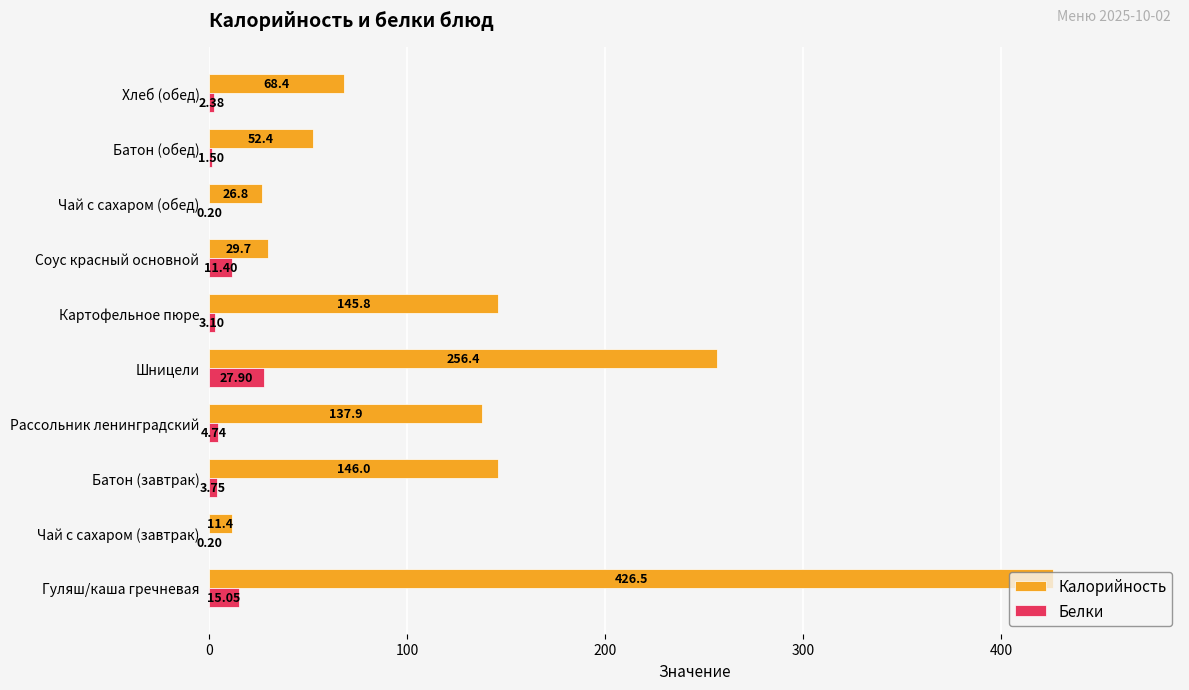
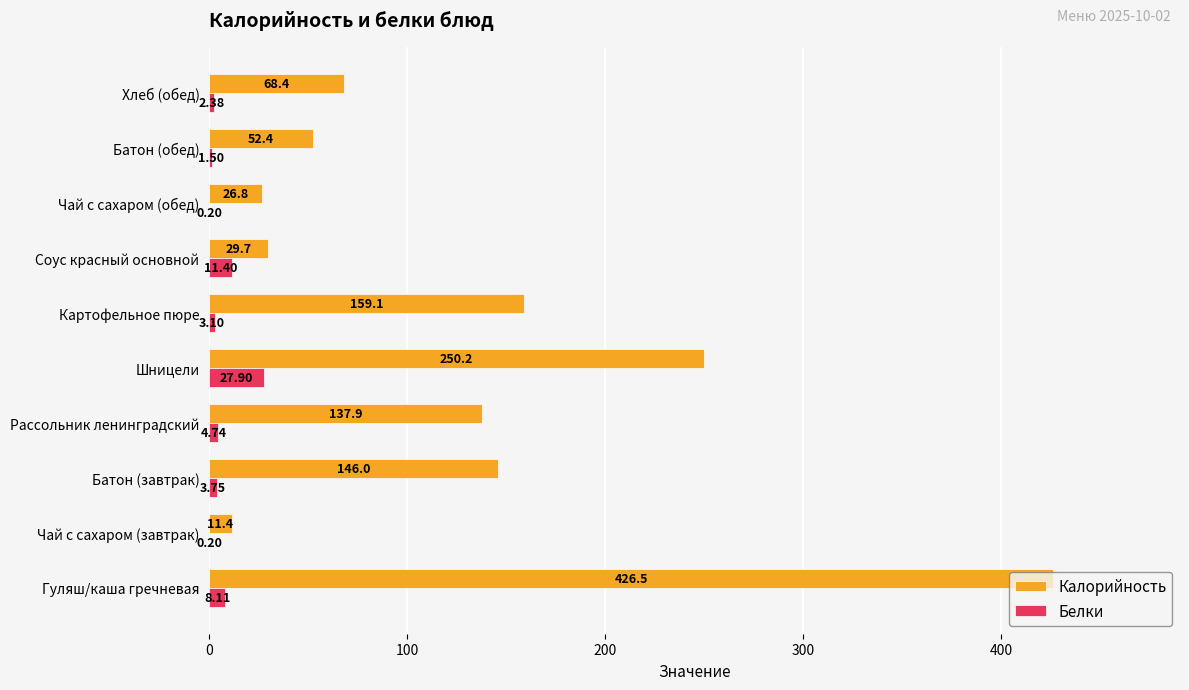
  {
    "Калорийность": {
      "Хлеб (обед)": 68.4,
      "Батон (обед)": 52.4,
      "Чай с сахаром (обед)": 26.8,
      "Соус красный основной": 29.7,
-     "Картофельное пюре": 145.8,
-     "Шницели": 256.4,
+     "Картофельное пюре": 159.1,
+     "Шницели": 250.2,
      "Рассольник ленинградский": 137.9,
      "Батон (завтрак)": 146.0,
      "Чай с сахаром (завтрак)": 11.4
    },
    "Белки": {
      "Хлеб (обед)": 2.38,
      "Батон (обед)": 1.50,
      "Чай с сахаром (обед)": 0.20,
      "Соус красный основной": 11.40,
      "Картофельное пюре": 3.10,
      "Шницели": 27.90,
      "Рассольник ленинградский": 4.74,
      "Батон (завтрак)": 3.75,
      "Чай с сахаром (завтрак)": 0.20,
-     "Гуляш/каша гречневая": 15.05
+     "Гуляш/каша гречневая": 8.11
    }
  }
